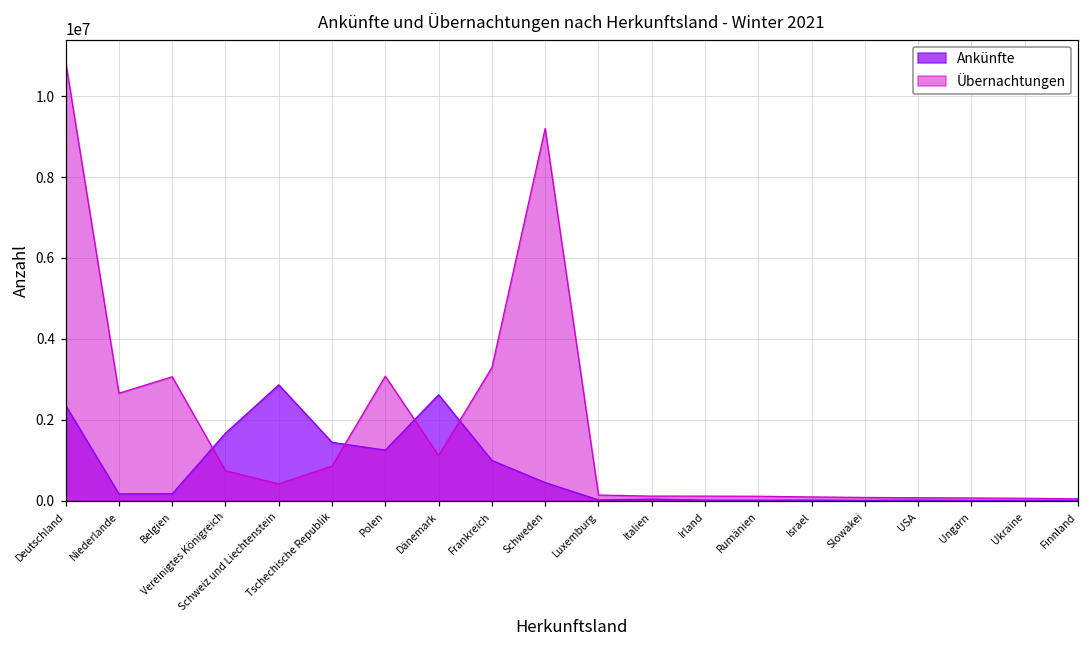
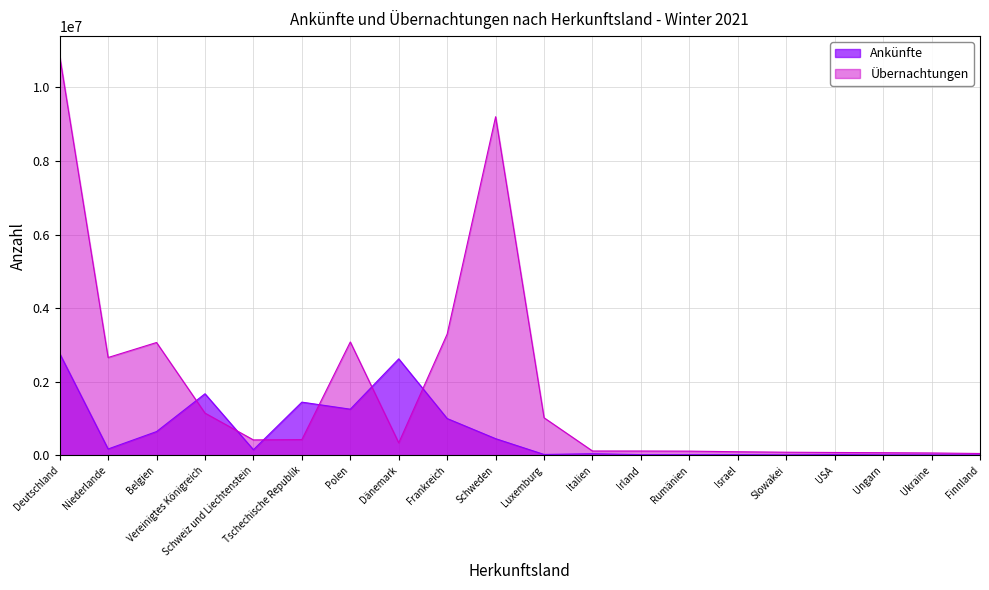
  {
    "Ankünfte": {
-     "Deutschland": 2400000,
+     "Deutschland": 2800000,
      "Niederlande": 200000,
-     "Belgien": 200000,
+     "Belgien": 600000,
      "Vereinigtes Königreich": 1700000,
-     "Schweiz und Liechtenstein": 2900000,
+     "Schweiz und Liechtenstein": 200000,
      "Tschechische Republik": 1400000,
      "Polen": 1300000,
      "Dänemark": 2600000,
      "Frankreich": 1000000,
      "Schweden": 500000,
      "Luxemburg": 0,
      "Italien": 0,
      "Irland": 0,
      "Rumänien": 0,
      "Israel": 0,
      "Slowakei": 0
    },
    "Übernachtungen": {
      "Deutschland": 10800000,
      "Niederlande": 2700000,
      "Belgien": 3100000,
-     "Vereinigtes Königreich": 700000,
+     "Vereinigtes Königreich": 1100000,
      "Schweiz und Liechtenstein": 400000,
-     "Tschechische Republik": 900000,
+     "Tschechische Republik": 400000,
      "Polen": 3100000,
-     "Dänemark": 1100000,
+     "Dänemark": 300000,
      "Frankreich": 3300000,
      "Schweden": 9200000,
-     "Luxemburg": 100000,
+     "Luxemburg": 1000000,
      "Italien": 100000,
      "Irland": 100000,
      "Rumänien": 100000,
      "Israel": 100000,
      "Slowakei": 100000
    }
  }
